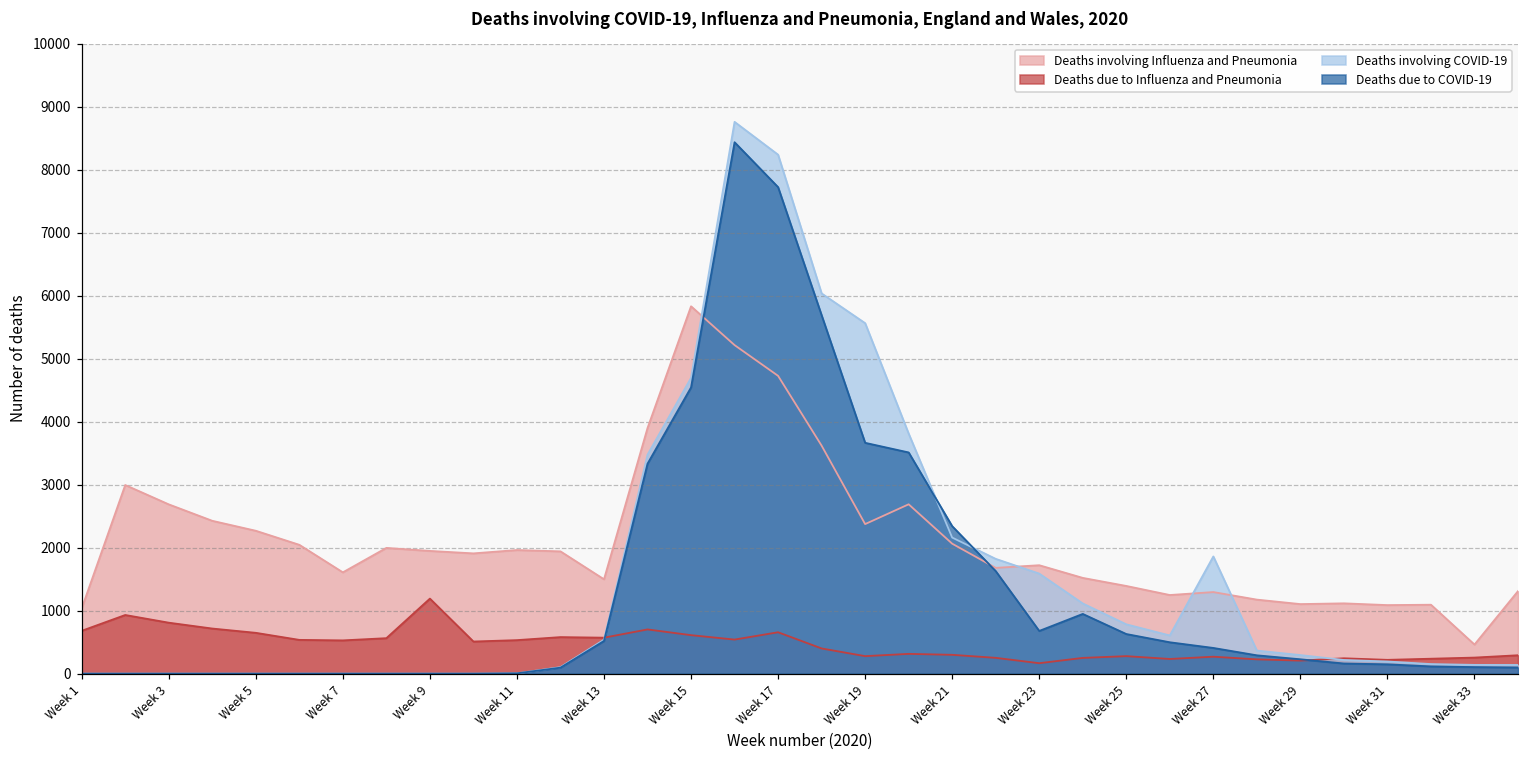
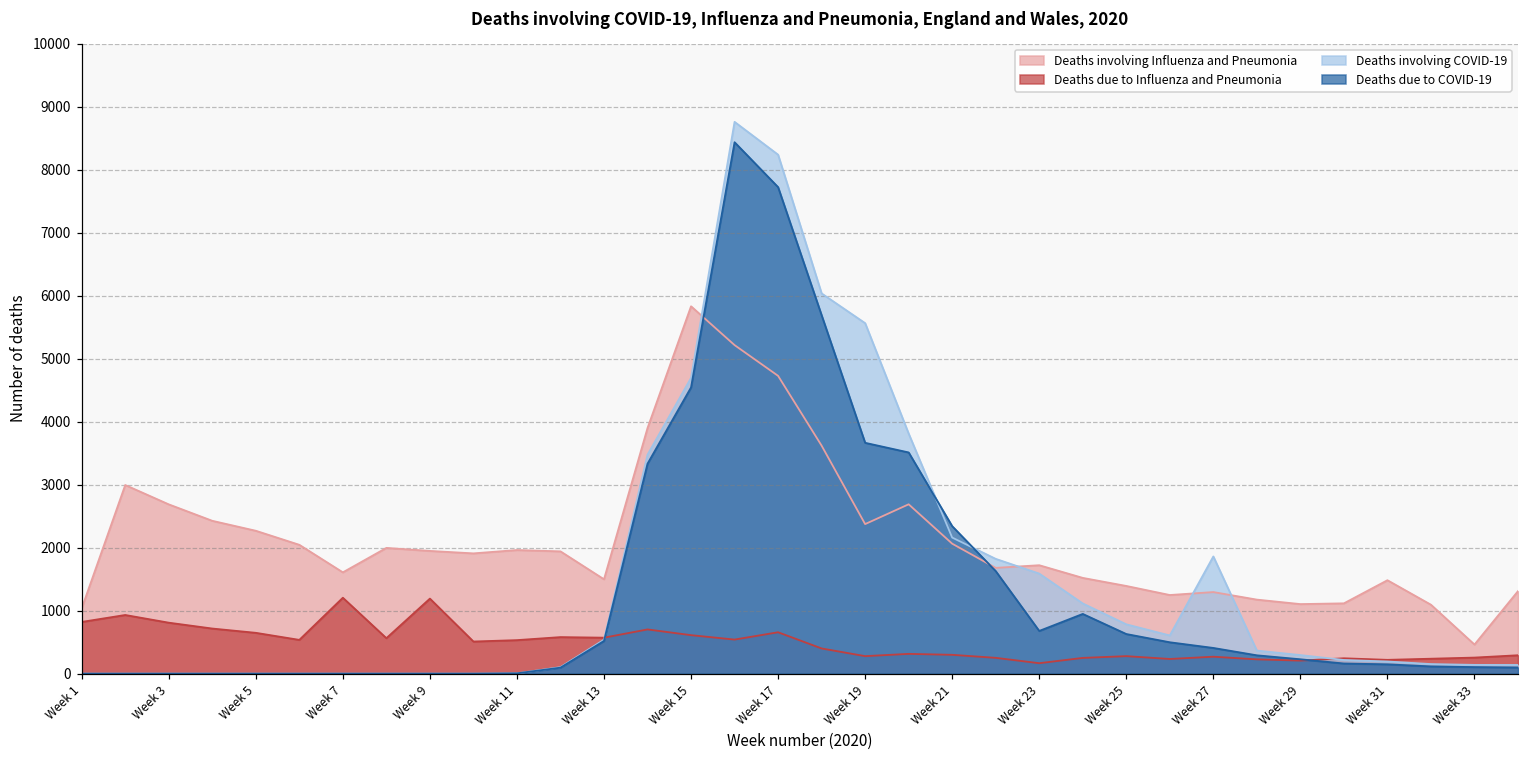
  {
    "Deaths involving Influenza and Pneumonia": {
      "Week 1": 1000,
      "Week 3": 2700,
      "Week 5": 2300,
      "Week 7": 1600,
      "Week 9": 1900,
      "Week 11": 2000,
      "Week 13": 1500,
      "Week 15": 5800,
      "Week 17": 4700,
      "Week 19": 2400,
      "Week 21": 2100,
      "Week 23": 1700,
      "Week 25": 1400,
      "Week 27": 1300,
      "Week 29": 1100,
-     "Week 31": 1100,
+     "Week 31": 1500,
      "Week 33": 500
    },
    "Deaths due to Influenza and Pneumonia": {
-     "Week 1": 700,
+     "Week 1": 800,
      "Week 3": 800,
      "Week 5": 600,
-     "Week 7": 500,
+     "Week 7": 1200,
      "Week 9": 1200,
      "Week 11": 500,
      "Week 15": 600,
      "Week 17": 700,
      "Week 19": 300,
      "Week 21": 300,
      "Week 23": 200,
      "Week 25": 300,
      "Week 27": 300,
      "Week 33": 300
    },
    "Deaths involving COVID-19": {
      "Week 15": 4700,
      "Week 17": 8200,
      "Week 19": 5600,
      "Week 21": 2200,
      "Week 23": 1600,
      "Week 25": 800,
      "Week 27": 1900,
      "Week 29": 300
    },
    "Deaths due to COVID-19": {
      "Week 15": 4500,
      "Week 17": 7700,
      "Week 19": 3700,
      "Week 21": 2300,
      "Week 23": 700,
      "Week 25": 600,
      "Week 27": 400
    }
  }
